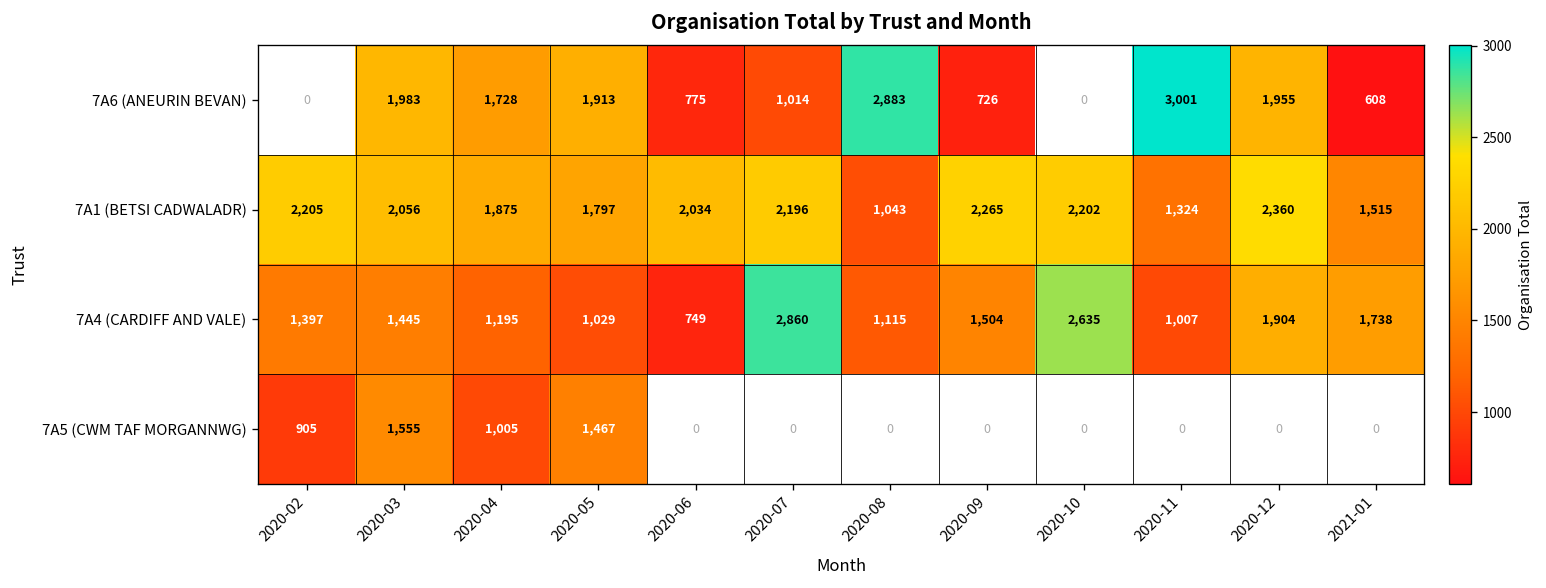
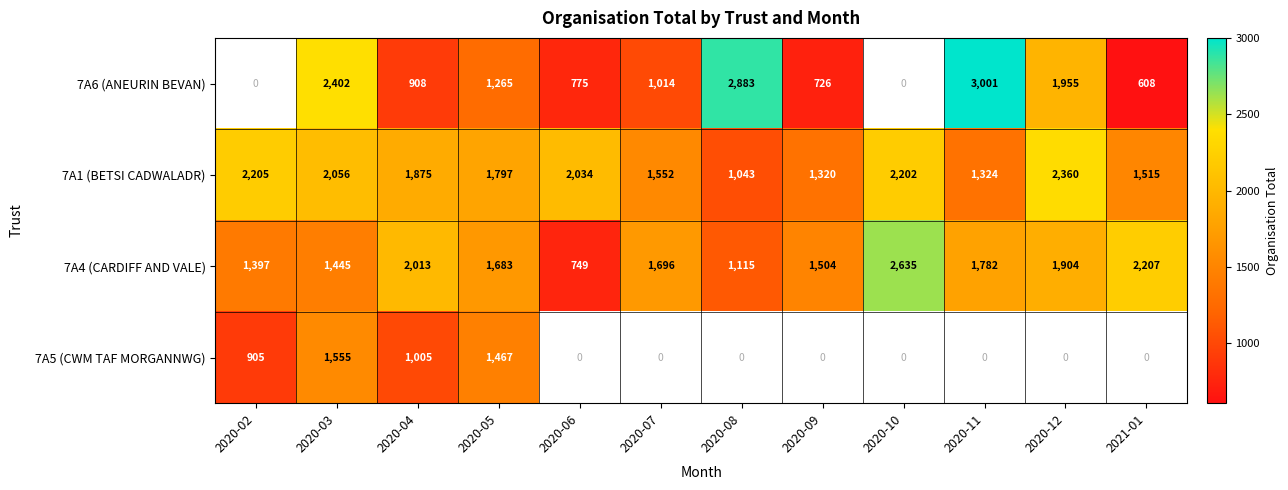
  {
    "7A6 (ANEURIN BEVAN)": {
-     "2020-03": "1,983",
-     "2020-04": "1,728",
-     "2020-05": "1,913",
+     "2020-03": "2,402",
+     "2020-04": "908",
+     "2020-05": "1,265",
      "2020-06": "775",
      "2020-07": "1,014",
      "2020-08": "2,883",
      "2020-09": "726",
      "2020-11": "3,001",
      "2020-12": "1,955",
      "2021-01": "608"
    },
    "7A1 (BETSI CADWALADR)": {
      "2020-02": "2,205",
      "2020-03": "2,056",
      "2020-04": "1,875",
      "2020-05": "1,797",
      "2020-06": "2,034",
-     "2020-07": "2,196",
+     "2020-07": "1,552",
      "2020-08": "1,043",
-     "2020-09": "2,265",
+     "2020-09": "1,320",
      "2020-10": "2,202",
      "2020-11": "1,324",
      "2020-12": "2,360",
      "2021-01": "1,515"
    },
    "7A4 (CARDIFF AND VALE)": {
      "2020-02": "1,397",
      "2020-03": "1,445",
-     "2020-04": "1,195",
-     "2020-05": "1,029",
+     "2020-04": "2,013",
+     "2020-05": "1,683",
      "2020-06": "749",
-     "2020-07": "2,860",
+     "2020-07": "1,696",
      "2020-08": "1,115",
      "2020-09": "1,504",
      "2020-10": "2,635",
-     "2020-11": "1,007",
+     "2020-11": "1,782",
      "2020-12": "1,904",
-     "2021-01": "1,738"
+     "2021-01": "2,207"
    },
    "7A5 (CWM TAF MORGANNWG)": {
      "2020-02": "905",
      "2020-03": "1,555",
      "2020-04": "1,005",
      "2020-05": "1,467"
    }
  }
